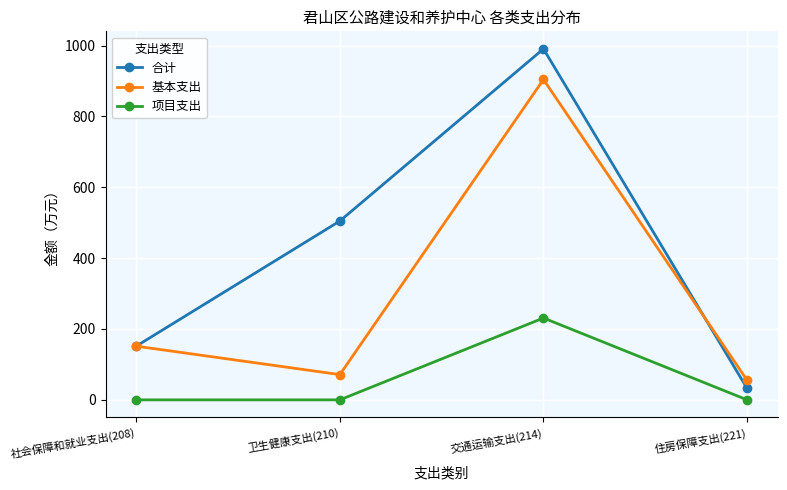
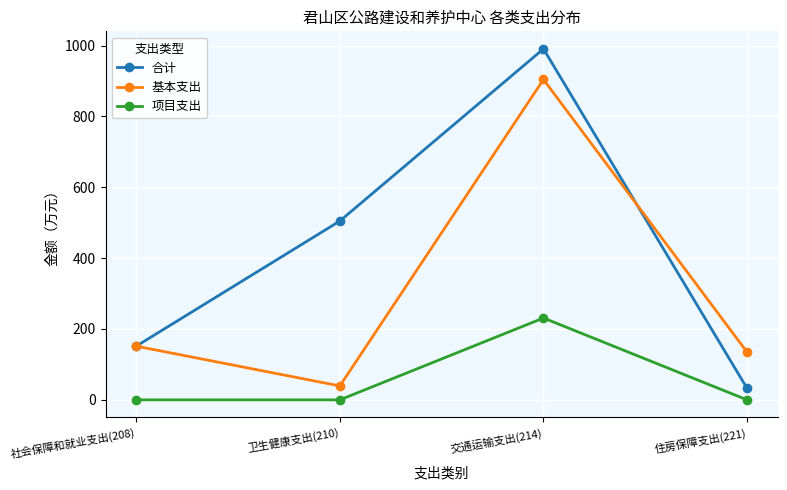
  {
    "合计": {
      "卫生健康支出(210)": 500,
      "交通运输支出(214)": 990,
      "住房保障支出(221)": 30
    },
    "基本支出": {
-     "卫生健康支出(210)": 70,
+     "卫生健康支出(210)": 40,
      "交通运输支出(214)": 900,
-     "住房保障支出(221)": 60
+     "住房保障支出(221)": 130
    },
    "项目支出": {
      "社会保障和就业支出(208)": 0,
      "卫生健康支出(210)": 0,
      "交通运输支出(214)": 230,
      "住房保障支出(221)": 0
    }
  }
